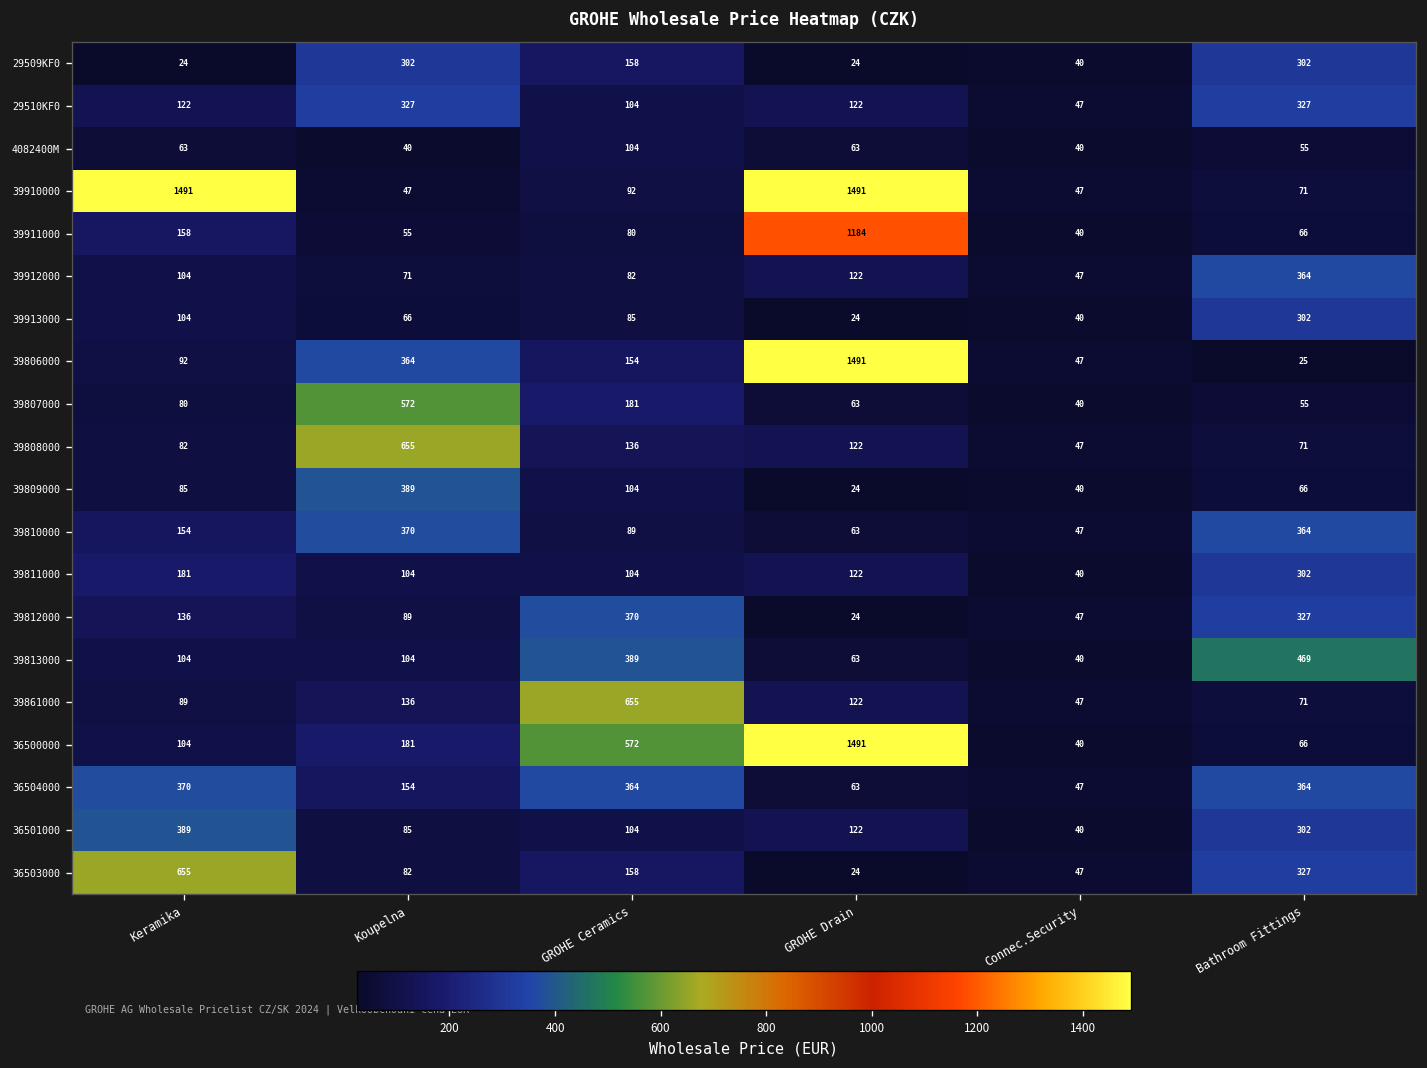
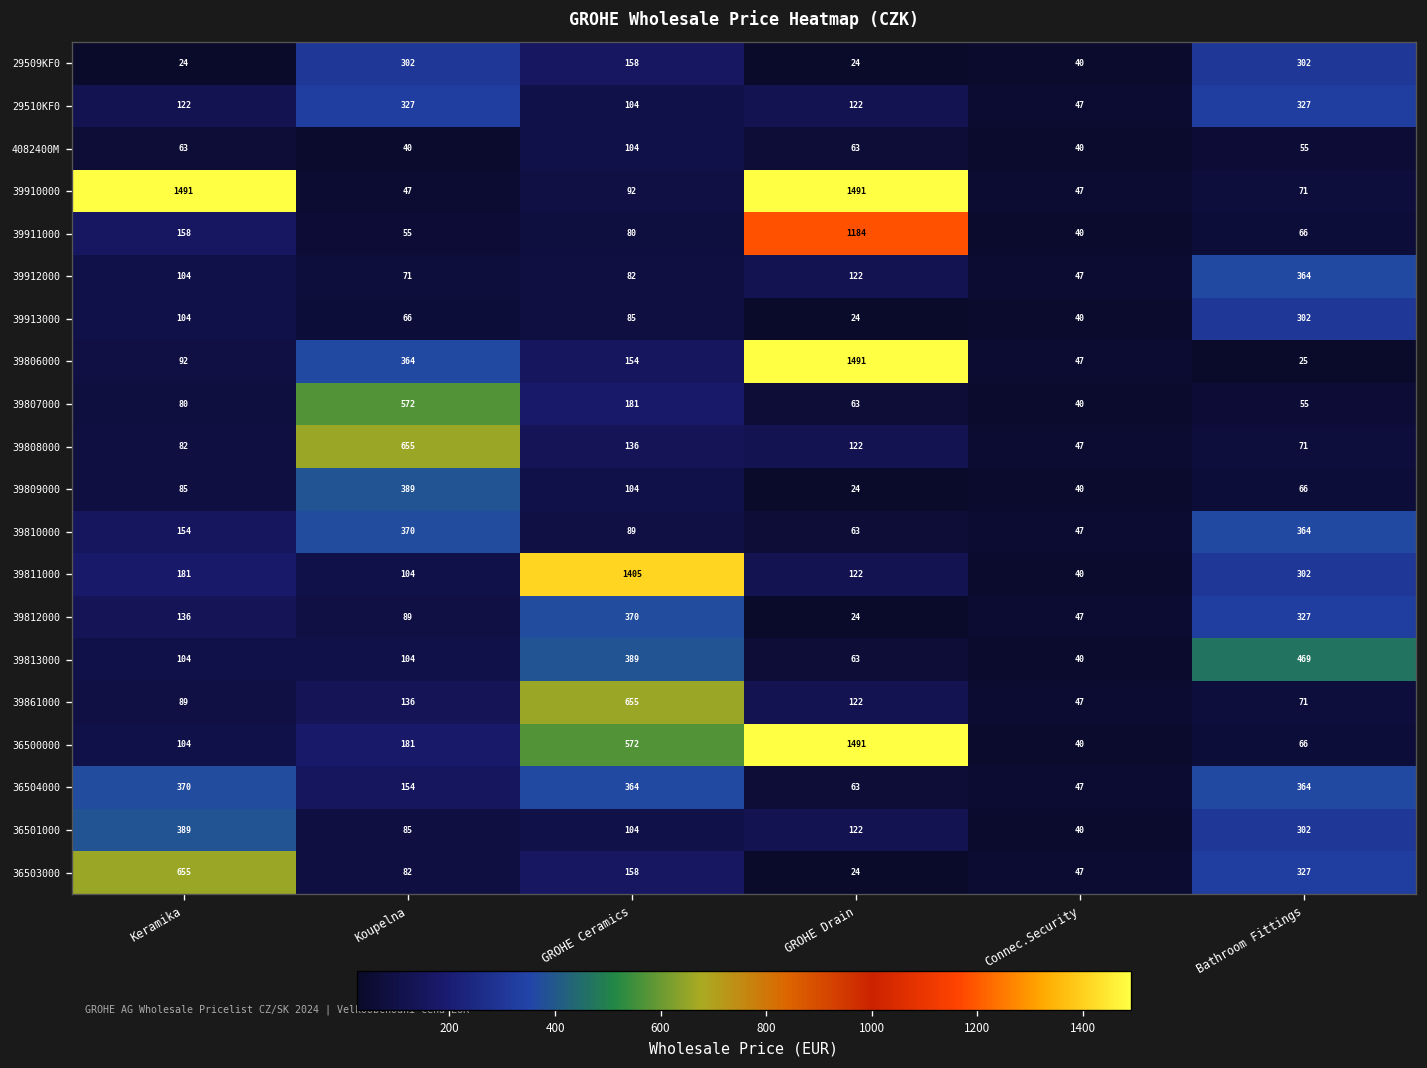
  {
    "29509KF0": {
      "Keramika": 24,
      "Koupelna": 302,
      "GROHE Ceramics": 158,
      "GROHE Drain": 24,
      "Connec.Security": 40,
      "Bathroom Fittings": 302
    },
    "29510KF0": {
      "Keramika": 122,
      "Koupelna": 327,
      "GROHE Ceramics": 104,
      "GROHE Drain": 122,
      "Connec.Security": 47,
      "Bathroom Fittings": 327
    },
    "4082400M": {
      "Keramika": 63,
      "Koupelna": 40,
      "GROHE Ceramics": 104,
      "GROHE Drain": 63,
      "Connec.Security": 40,
      "Bathroom Fittings": 55
    },
    "39910000": {
      "Keramika": 1491,
      "Koupelna": 47,
      "GROHE Ceramics": 92,
      "GROHE Drain": 1491,
      "Connec.Security": 47,
      "Bathroom Fittings": 71
    },
    "39911000": {
      "Keramika": 158,
      "Koupelna": 55,
      "GROHE Ceramics": 80,
      "GROHE Drain": 1184,
      "Connec.Security": 40,
      "Bathroom Fittings": 66
    },
    "39912000": {
      "Keramika": 104,
      "Koupelna": 71,
      "GROHE Ceramics": 82,
      "GROHE Drain": 122,
      "Connec.Security": 47,
      "Bathroom Fittings": 364
    },
    "39913000": {
      "Keramika": 104,
      "Koupelna": 66,
      "GROHE Ceramics": 85,
      "GROHE Drain": 24,
      "Connec.Security": 40,
      "Bathroom Fittings": 302
    },
    "39806000": {
      "Keramika": 92,
      "Koupelna": 364,
      "GROHE Ceramics": 154,
      "GROHE Drain": 1491,
      "Connec.Security": 47,
      "Bathroom Fittings": 25
    },
    "39807000": {
      "Keramika": 80,
      "Koupelna": 572,
      "GROHE Ceramics": 181,
      "GROHE Drain": 63,
      "Connec.Security": 40,
      "Bathroom Fittings": 55
    },
    "39808000": {
      "Keramika": 82,
      "Koupelna": 655,
      "GROHE Ceramics": 136,
      "GROHE Drain": 122,
      "Connec.Security": 47,
      "Bathroom Fittings": 71
    },
    "39809000": {
      "Keramika": 85,
      "Koupelna": 389,
      "GROHE Ceramics": 104,
      "GROHE Drain": 24,
      "Connec.Security": 40,
      "Bathroom Fittings": 66
    },
    "39810000": {
      "Keramika": 154,
      "Koupelna": 370,
      "GROHE Ceramics": 89,
      "GROHE Drain": 63,
      "Connec.Security": 47,
      "Bathroom Fittings": 364
    },
    "39811000": {
      "Keramika": 181,
      "Koupelna": 104,
-     "GROHE Ceramics": 104,
+     "GROHE Ceramics": 1405,
      "GROHE Drain": 122,
      "Connec.Security": 40,
      "Bathroom Fittings": 302
    },
    "39812000": {
      "Keramika": 136,
      "Koupelna": 89,
      "GROHE Ceramics": 370,
      "GROHE Drain": 24,
      "Connec.Security": 47,
      "Bathroom Fittings": 327
    },
    "39813000": {
      "Keramika": 104,
      "Koupelna": 104,
      "GROHE Ceramics": 389,
      "GROHE Drain": 63,
      "Connec.Security": 40,
      "Bathroom Fittings": 469
    },
    "39861000": {
      "Keramika": 89,
      "Koupelna": 136,
      "GROHE Ceramics": 655,
      "GROHE Drain": 122,
      "Connec.Security": 47,
      "Bathroom Fittings": 71
    },
    "36500000": {
      "Keramika": 104,
      "Koupelna": 181,
      "GROHE Ceramics": 572,
      "GROHE Drain": 1491,
      "Connec.Security": 40,
      "Bathroom Fittings": 66
    },
    "36504000": {
      "Keramika": 370,
      "Koupelna": 154,
      "GROHE Ceramics": 364,
      "GROHE Drain": 63,
      "Connec.Security": 47,
      "Bathroom Fittings": 364
    },
    "36501000": {
      "Keramika": 389,
      "Koupelna": 85,
      "GROHE Ceramics": 104,
      "GROHE Drain": 122,
      "Connec.Security": 40,
      "Bathroom Fittings": 302
    },
    "36503000": {
      "Keramika": 655,
      "Koupelna": 82,
      "GROHE Ceramics": 158,
      "GROHE Drain": 24,
      "Connec.Security": 47,
      "Bathroom Fittings": 327
    }
  }
